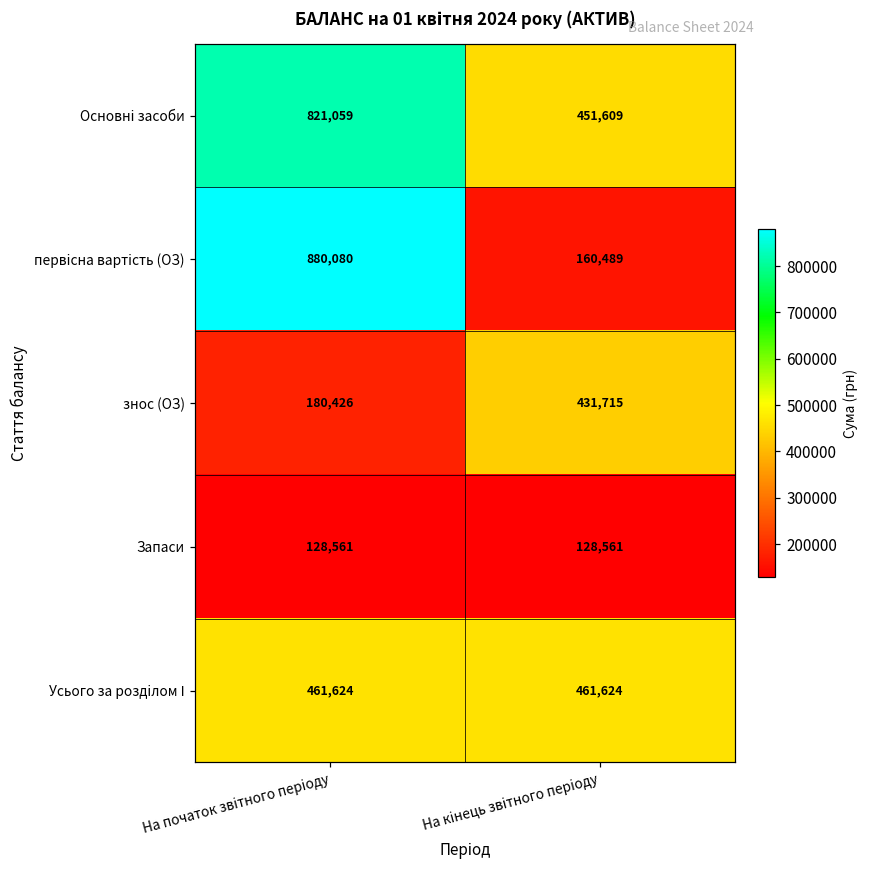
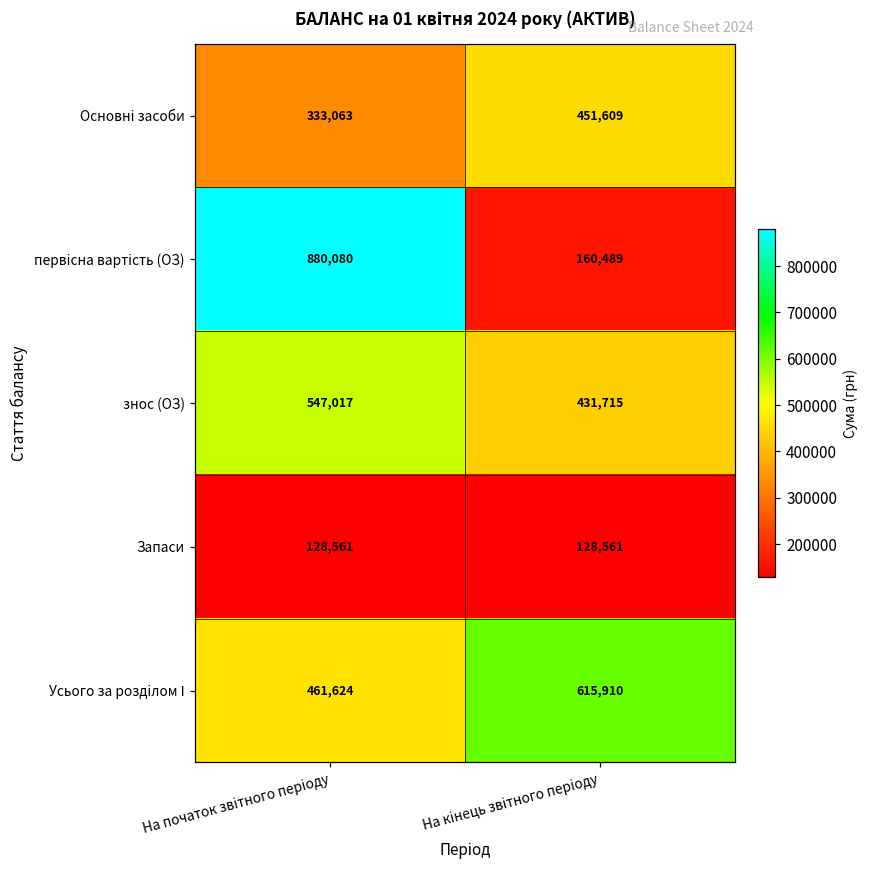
  {
    "Основні засоби": {
-     "На початок звітного періоду": "821,059",
+     "На початок звітного періоду": "333,063",
      "На кінець звітного періоду": "451,609"
    },
    "первісна вартість (ОЗ)": {
      "На початок звітного періоду": "880,080",
      "На кінець звітного періоду": "160,489"
    },
    "знос (ОЗ)": {
-     "На початок звітного періоду": "180,426",
+     "На початок звітного періоду": "547,017",
      "На кінець звітного періоду": "431,715"
    },
    "Запаси": {
      "На початок звітного періоду": "128,561",
      "На кінець звітного періоду": "128,561"
    },
    "Усього за розділом І": {
      "На початок звітного періоду": "461,624",
-     "На кінець звітного періоду": "461,624"
+     "На кінець звітного періоду": "615,910"
    }
  }
